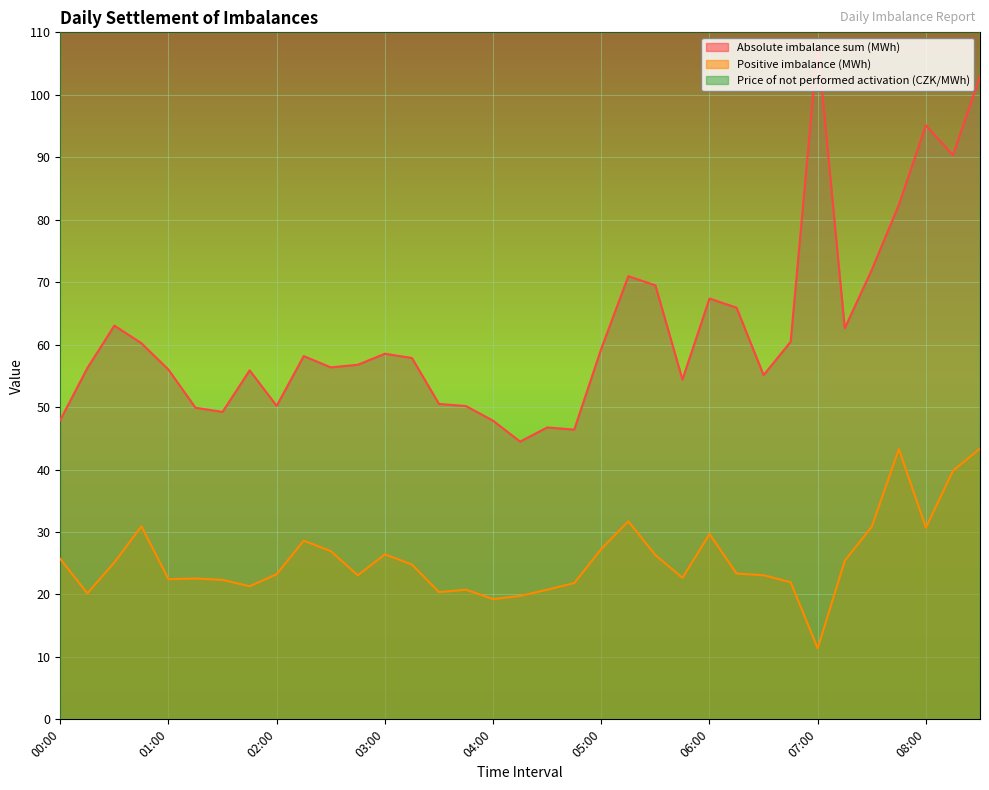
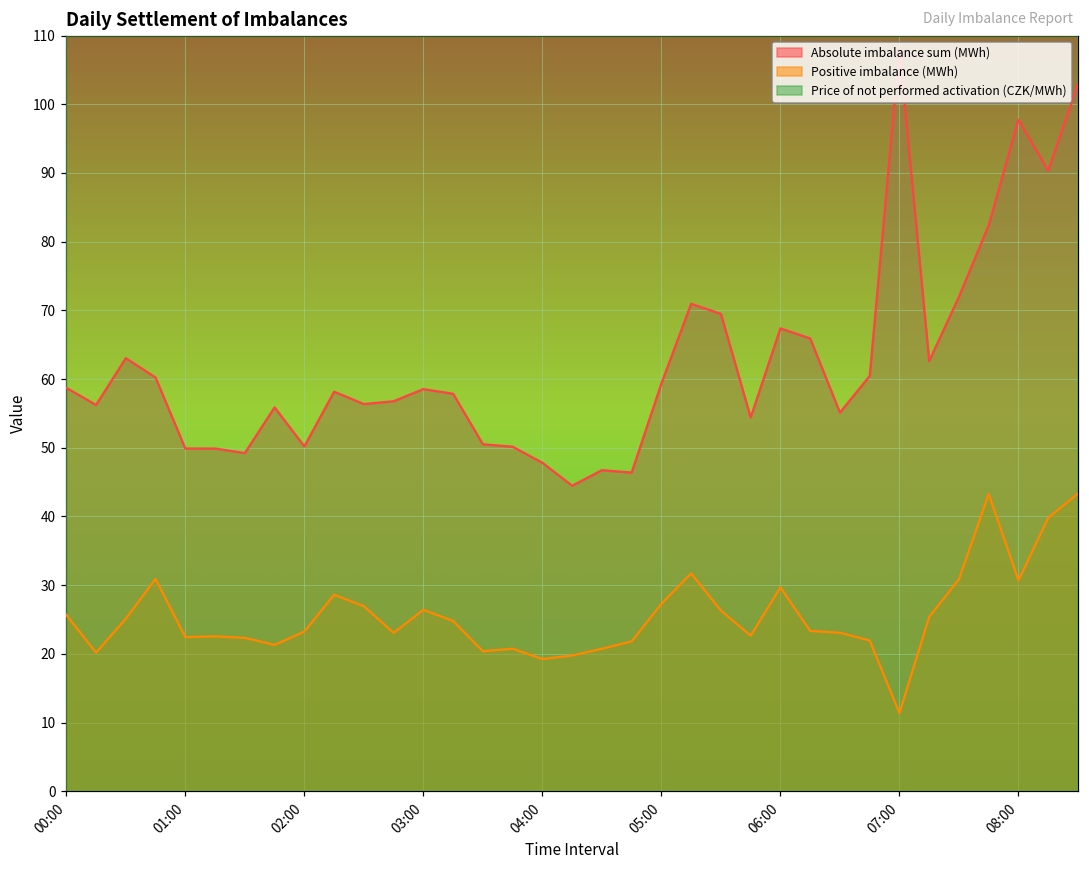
  {
    "Absolute imbalance sum (MWh)": {
-     "00:00": 48,
-     "01:00": 56,
+     "00:00": 59,
+     "01:00": 50,
      "02:00": 50,
      "03:00": 59,
      "04:00": 48,
      "05:00": 59,
      "06:00": 67,
-     "08:00": 95
+     "08:00": 98
    },
    "Positive imbalance (MWh)": {
      "00:00": 26,
      "01:00": 22,
      "02:00": 23,
      "03:00": 26,
      "04:00": 19,
      "05:00": 27,
      "06:00": 30,
      "07:00": 11,
      "08:00": 31
    }
  }
